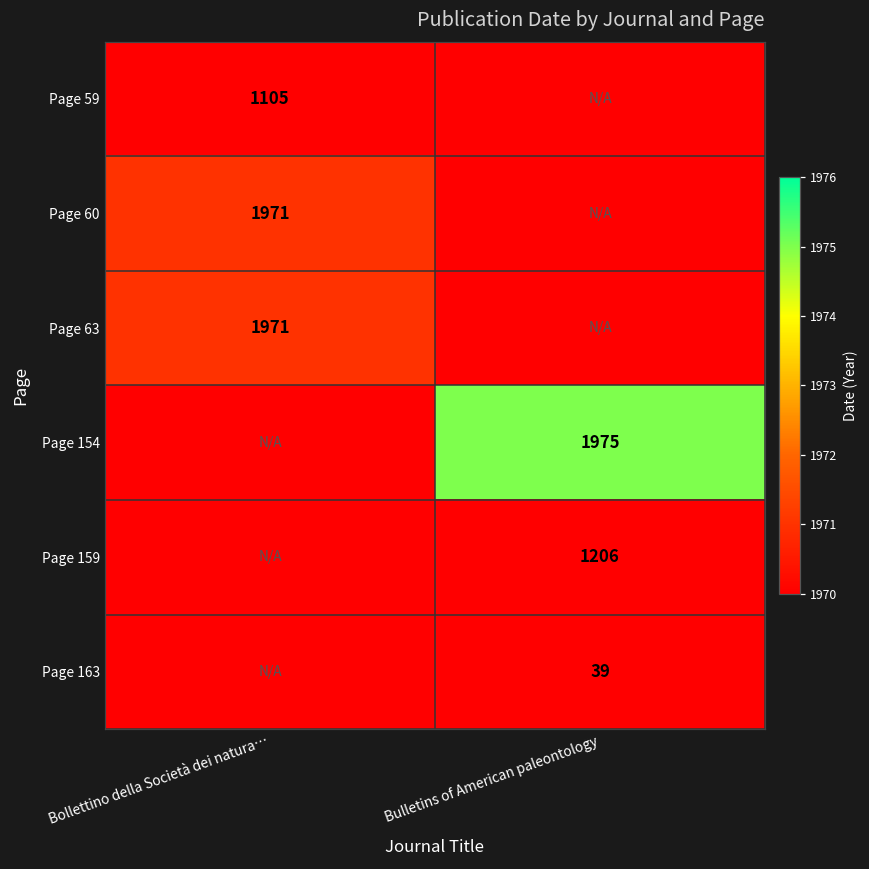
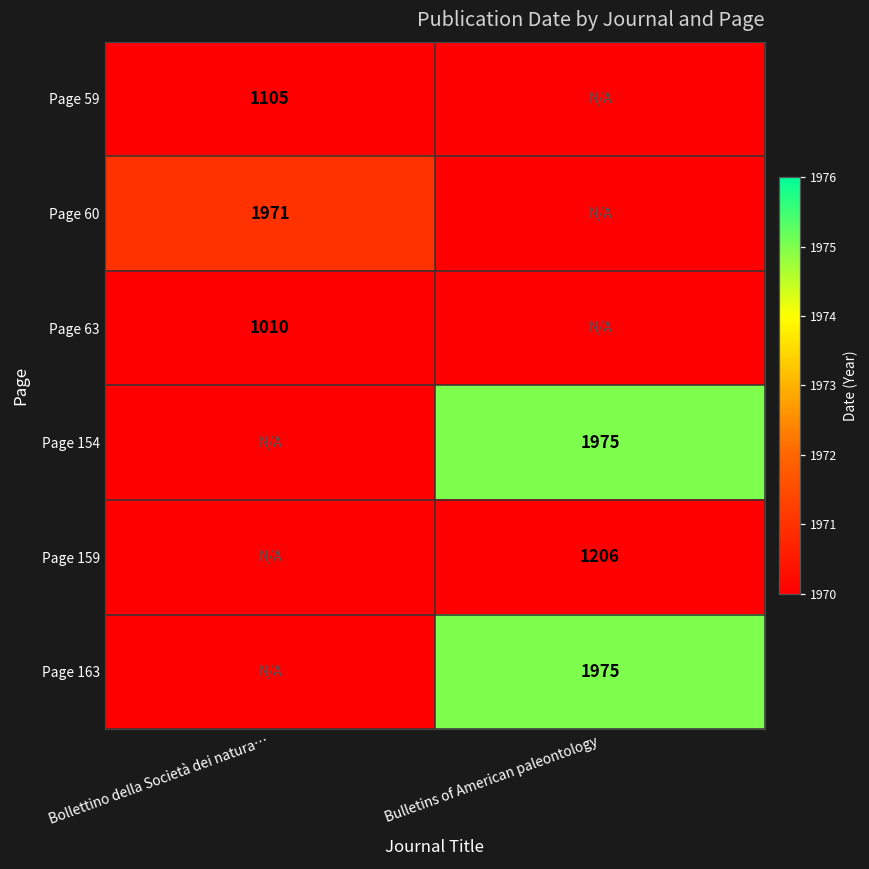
  {
    "Page 59": {
      "Bollettino della Società dei natura…": 1105
    },
    "Page 60": {
      "Bollettino della Società dei natura…": 1971
    },
    "Page 63": {
-     "Bollettino della Società dei natura…": 1971
+     "Bollettino della Società dei natura…": 1010
    },
    "Page 154": {
      "Bulletins of American paleontology": 1975
    },
    "Page 159": {
      "Bulletins of American paleontology": 1206
    },
    "Page 163": {
-     "Bulletins of American paleontology": 39
+     "Bulletins of American paleontology": 1975
    }
  }
